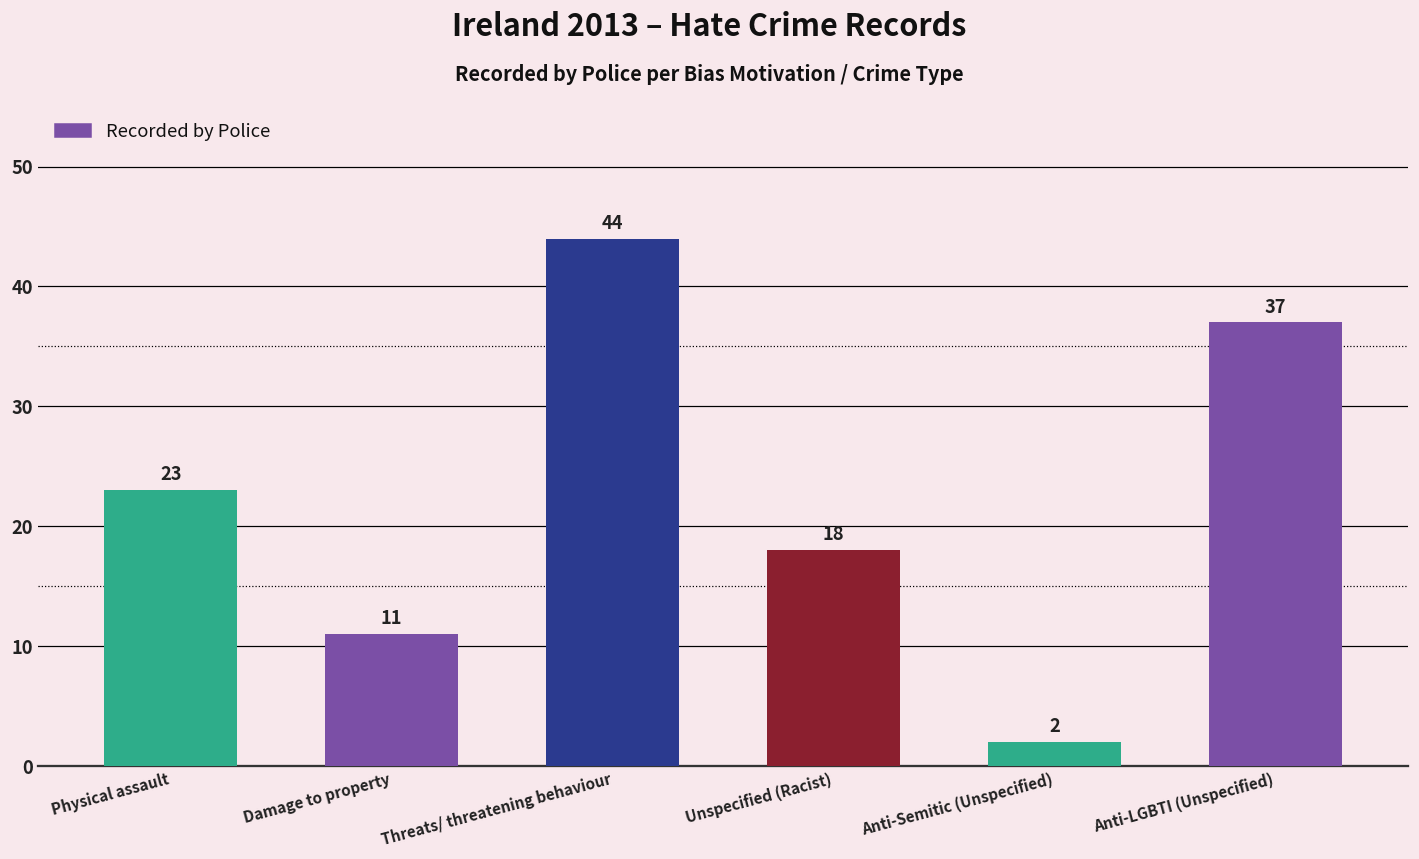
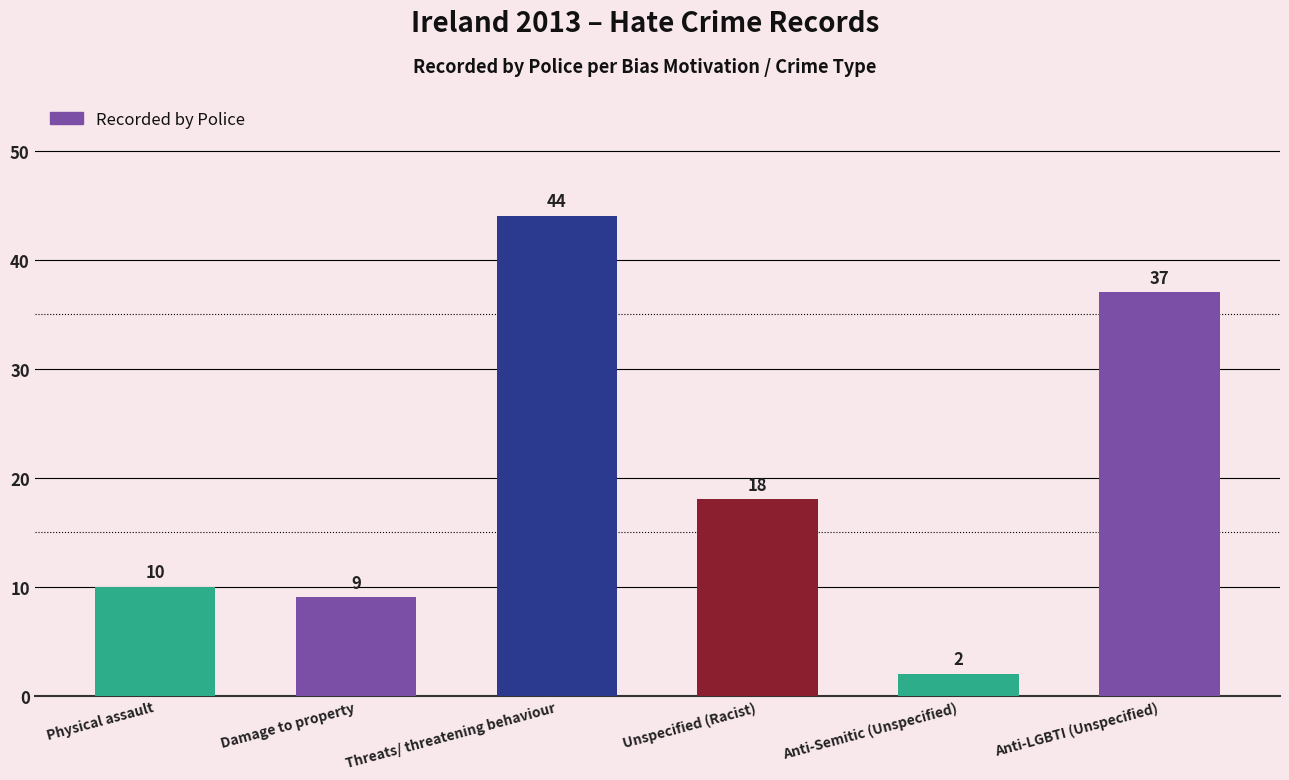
  {
-   "Physical assault": 23,
-   "Damage to property": 11,
+   "Physical assault": 10,
+   "Damage to property": 9,
    "Threats/ threatening behaviour": 44,
    "Unspecified (Racist)": 18,
    "Anti-Semitic (Unspecified)": 2,
    "Anti-LGBTI (Unspecified)": 37
  }
